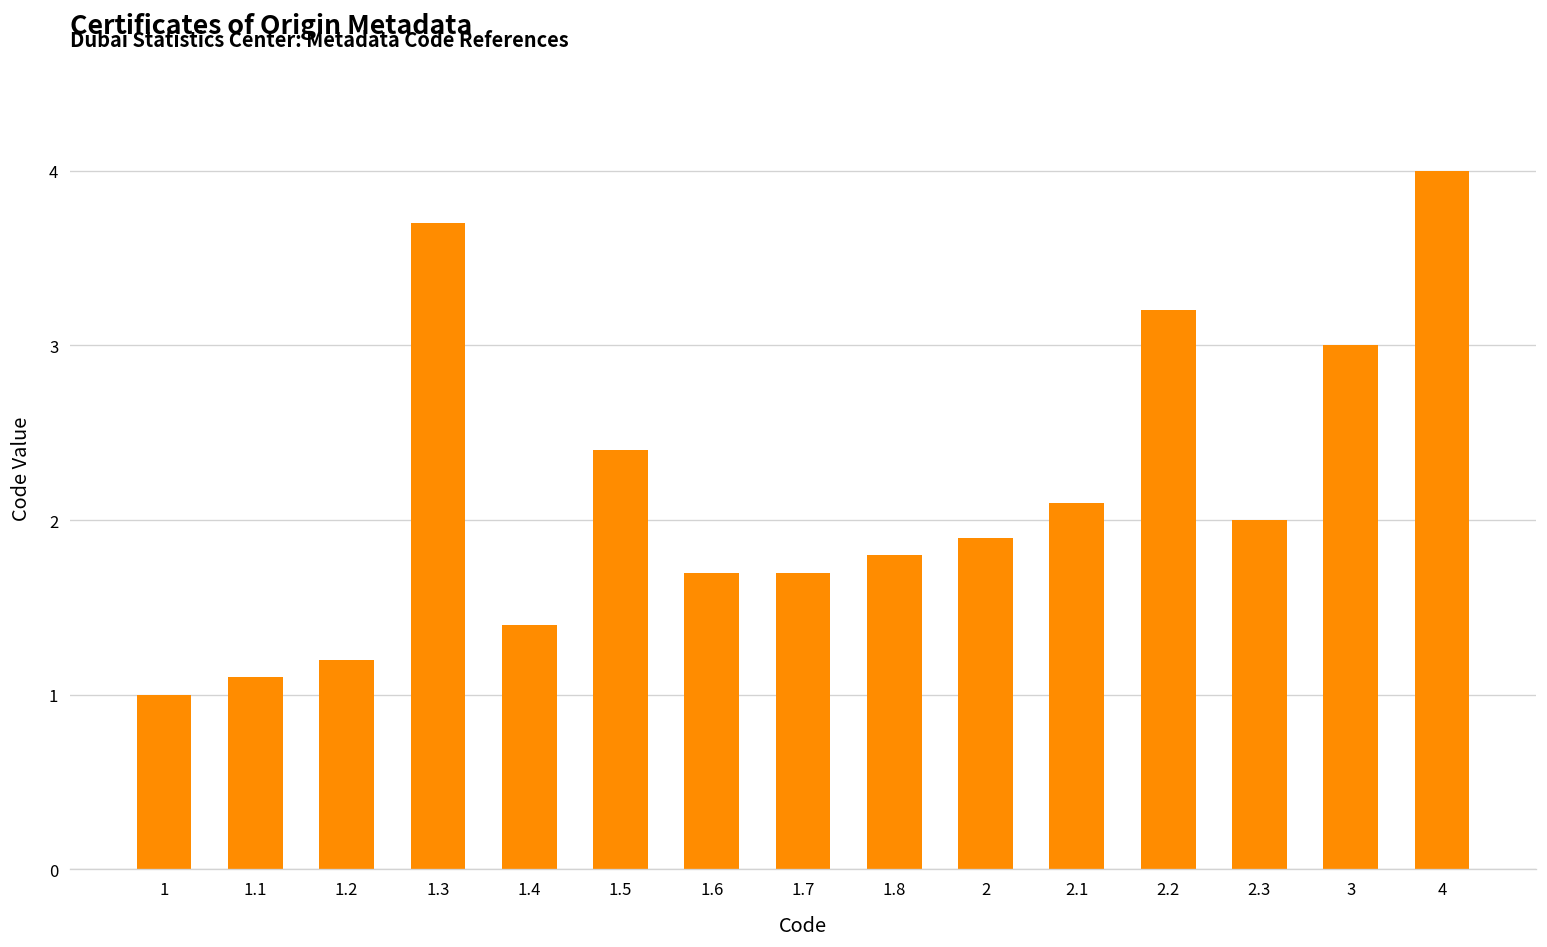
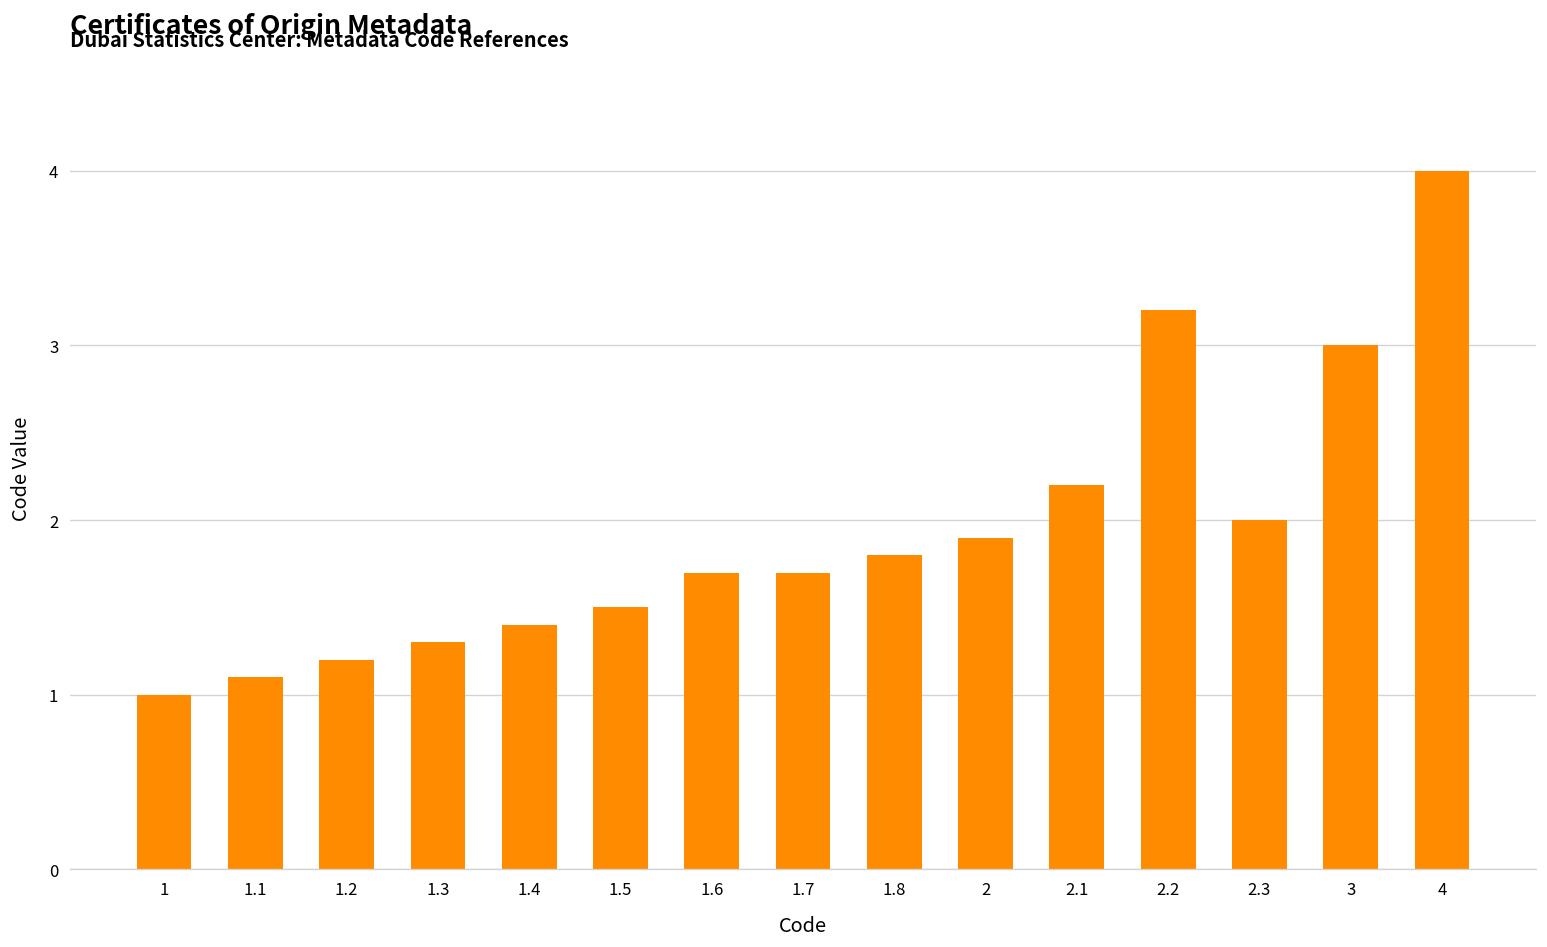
  {
    "1": 1.0,
    "1.1": 1.1,
    "1.2": 1.2,
-   "1.3": 3.7,
+   "1.3": 1.3,
    "1.4": 1.4,
-   "1.5": 2.4,
+   "1.5": 1.5,
    "1.6": 1.7,
    "1.7": 1.7,
    "1.8": 1.8,
    "2": 1.9,
-   "2.1": 2.1,
+   "2.1": 2.2,
    "2.2": 3.2,
    "2.3": 2.0,
    "3": 3.0,
    "4": 4.0
  }
